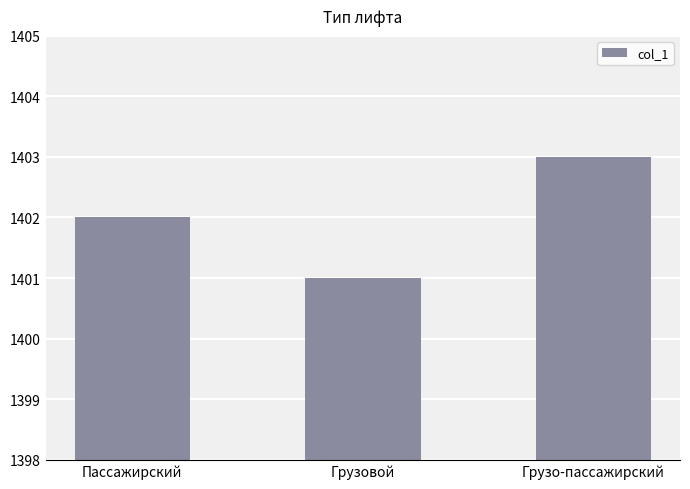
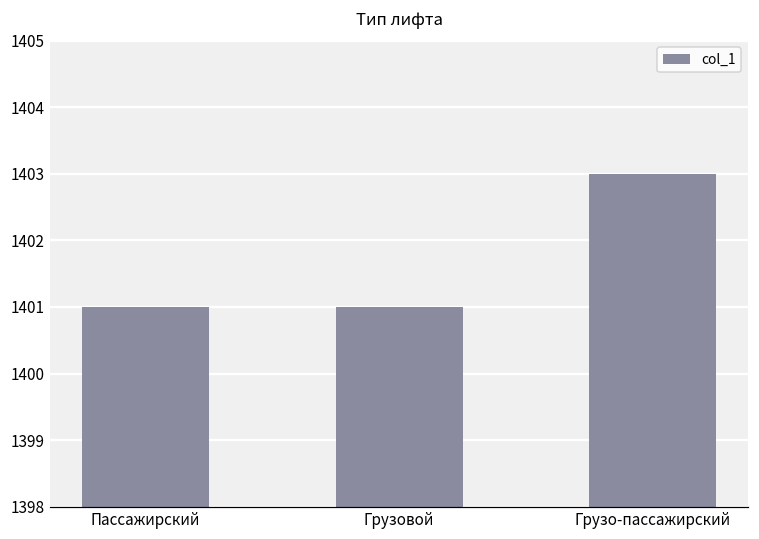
  {
-   "Пассажирский": 1402,
+   "Пассажирский": 1401,
    "Грузовой": 1401,
    "Грузо-пассажирский": 1403
  }
